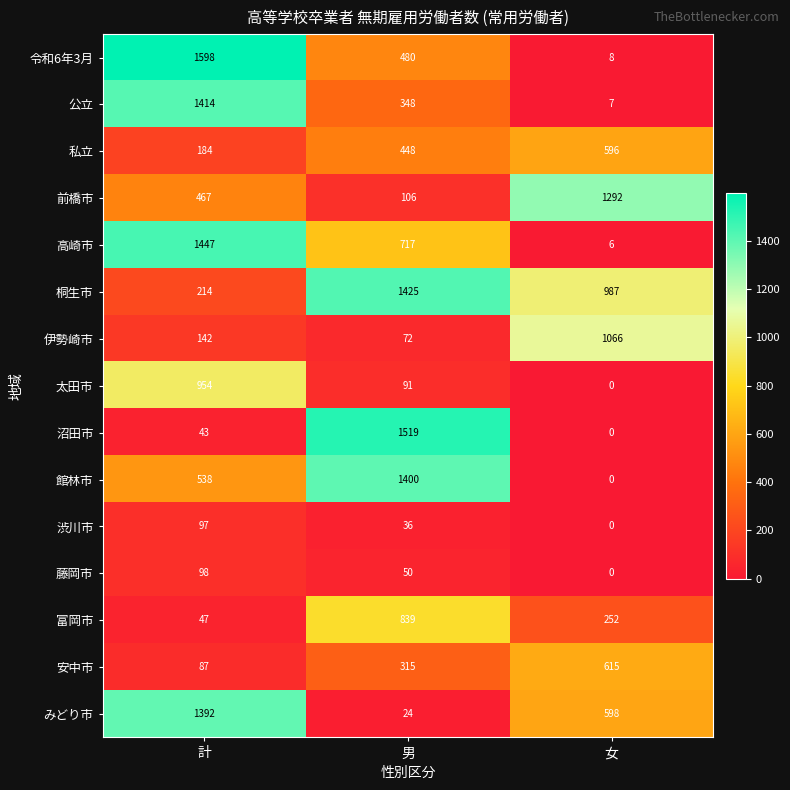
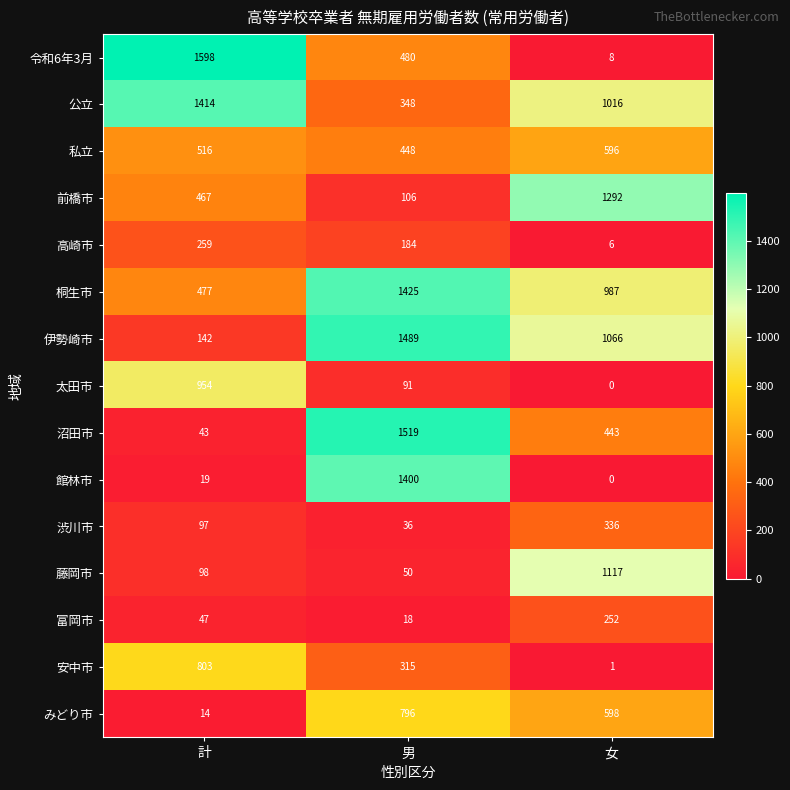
  {
    "令和6年3月": {
      "計": 1598,
      "男": 480,
      "女": 8
    },
    "公立": {
      "計": 1414,
      "男": 348,
-     "女": 7
+     "女": 1016
    },
    "私立": {
-     "計": 184,
+     "計": 516,
      "男": 448,
      "女": 596
    },
    "前橋市": {
      "計": 467,
      "男": 106,
      "女": 1292
    },
    "高崎市": {
-     "計": 1447,
-     "男": 717,
+     "計": 259,
+     "男": 184,
      "女": 6
    },
    "桐生市": {
-     "計": 214,
+     "計": 477,
      "男": 1425,
      "女": 987
    },
    "伊勢崎市": {
      "計": 142,
-     "男": 72,
+     "男": 1489,
      "女": 1066
    },
    "太田市": {
      "計": 954,
      "男": 91,
      "女": 0
    },
    "沼田市": {
      "計": 43,
      "男": 1519,
-     "女": 0
+     "女": 443
    },
    "館林市": {
-     "計": 538,
+     "計": 19,
      "男": 1400,
      "女": 0
    },
    "渋川市": {
      "計": 97,
      "男": 36,
-     "女": 0
+     "女": 336
    },
    "藤岡市": {
      "計": 98,
      "男": 50,
-     "女": 0
+     "女": 1117
    },
    "富岡市": {
      "計": 47,
-     "男": 839,
+     "男": 18,
      "女": 252
    },
    "安中市": {
-     "計": 87,
+     "計": 803,
      "男": 315,
-     "女": 615
+     "女": 1
    },
    "みどり市": {
-     "計": 1392,
-     "男": 24,
+     "計": 14,
+     "男": 796,
      "女": 598
    }
  }
